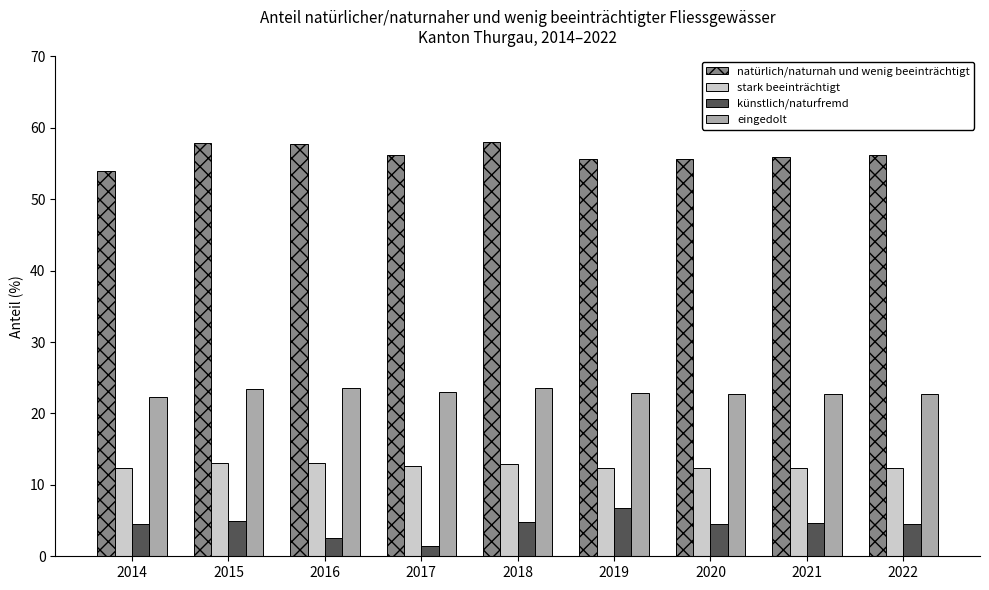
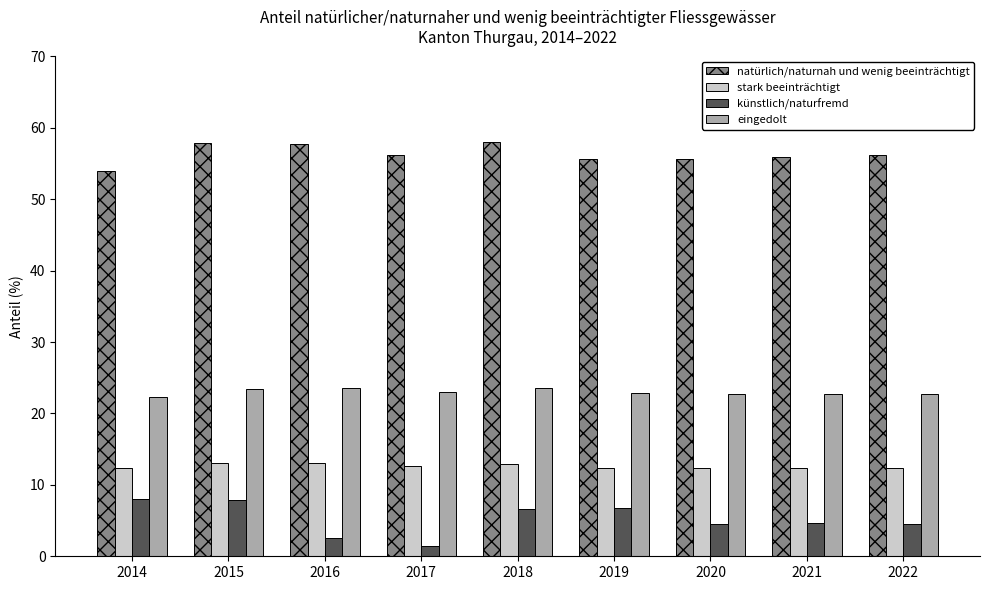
  {
    "künstlich/naturfremd": {
-     "2014": 5,
-     "2015": 5,
+     "2014": 8,
+     "2015": 8,
      "2016": 3,
      "2017": 1,
-     "2018": 5,
+     "2018": 7,
      "2019": 7,
      "2020": 5,
      "2021": 5,
      "2022": 5
    }
  }
